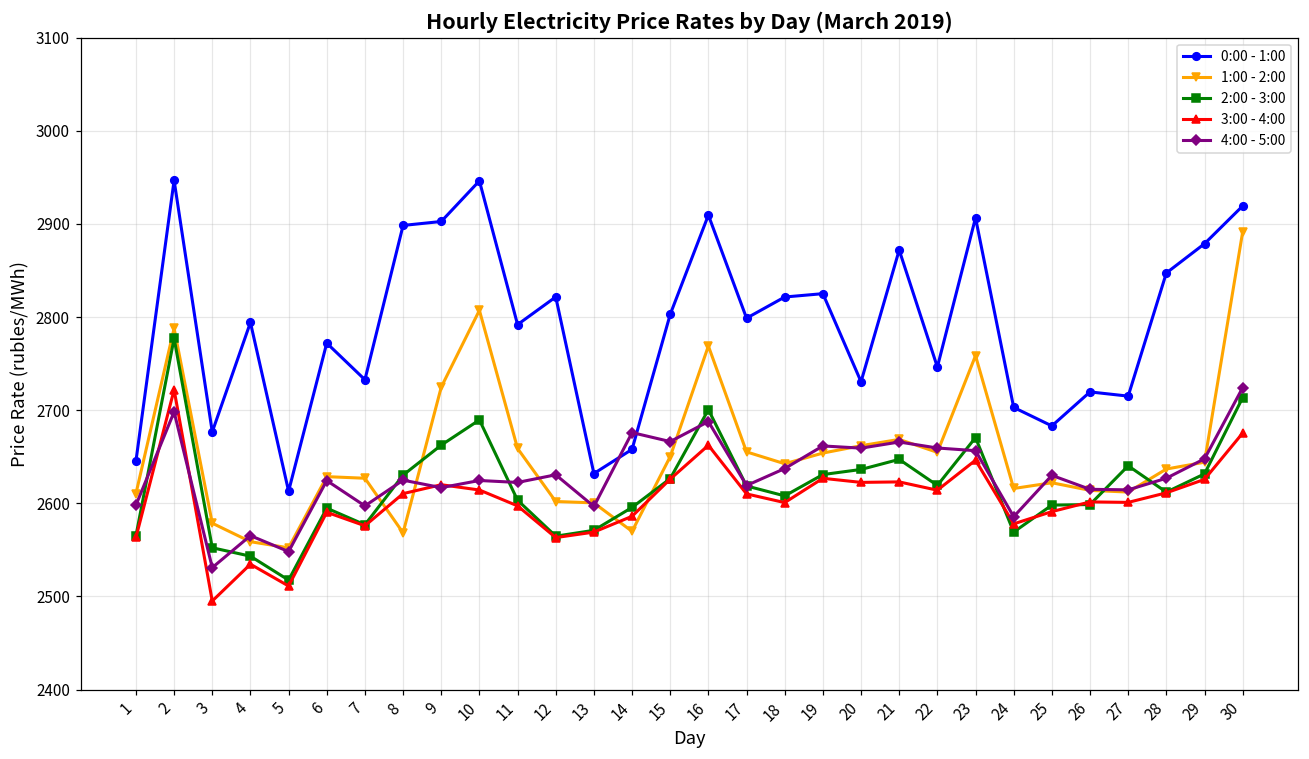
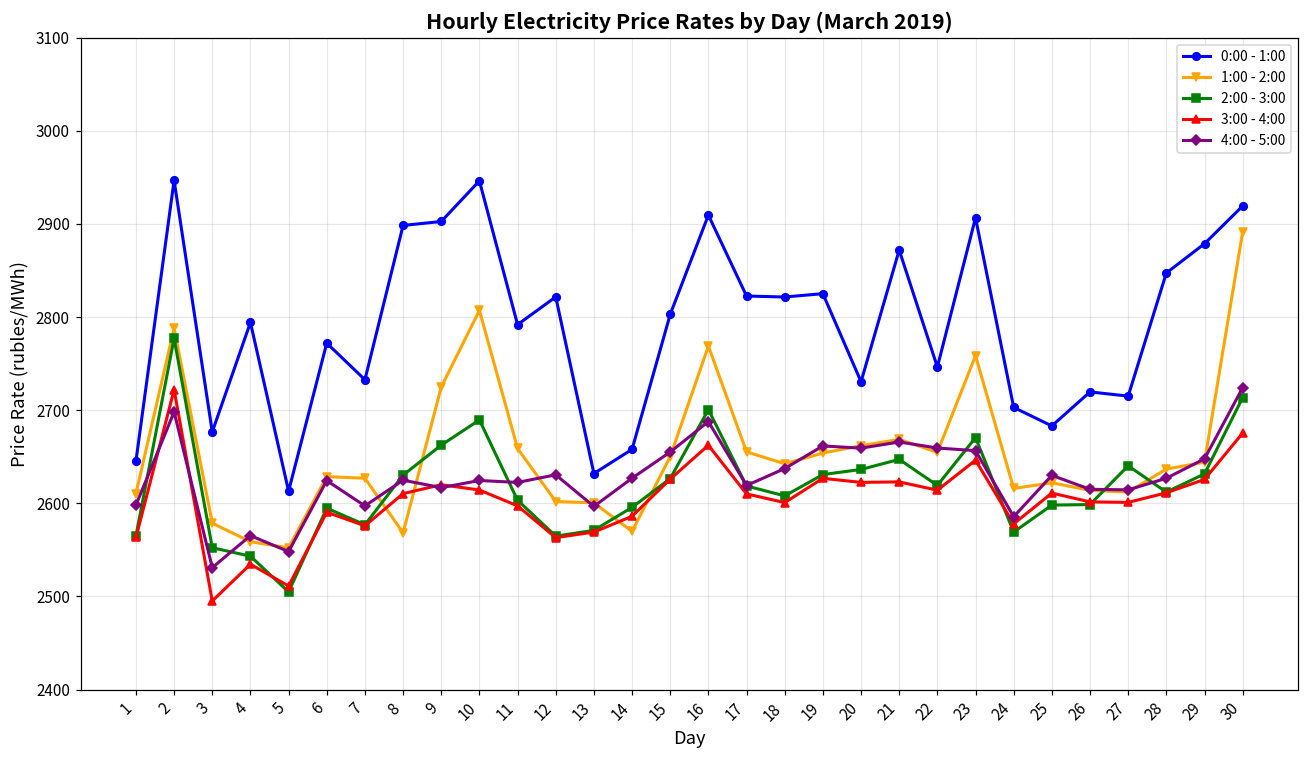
  {
    "0:00 - 1:00": {
      "1": 2650,
      "2": 2950,
      "3": 2680,
      "4": 2790,
      "5": 2610,
      "6": 2770,
      "7": 2730,
      "8": 2900,
      "9": 2900,
      "10": 2950,
      "11": 2790,
      "12": 2820,
      "13": 2630,
      "14": 2660,
      "15": 2800,
      "16": 2910,
-     "17": 2800,
+     "17": 2820,
      "18": 2820,
      "19": 2830,
      "20": 2730,
      "21": 2870,
      "22": 2750,
      "23": 2910,
      "24": 2700,
      "25": 2680,
      "26": 2720,
      "27": 2720,
      "28": 2850,
      "29": 2880,
      "30": 2920
    },
    "1:00 - 2:00": {
      "1": 2610,
      "2": 2790,
      "3": 2580,
      "4": 2560,
      "5": 2550,
      "6": 2630,
      "7": 2630,
      "8": 2570,
      "9": 2720,
      "10": 2810,
      "11": 2660,
      "12": 2600,
      "13": 2600,
      "14": 2570,
      "15": 2650,
      "16": 2770,
      "17": 2660,
      "18": 2640,
      "19": 2650,
      "22": 2650,
      "23": 2760,
      "24": 2620,
      "25": 2620,
      "28": 2640,
      "29": 2640,
      "30": 2890
    },
    "2:00 - 3:00": {
      "2": 2780,
      "3": 2550,
      "4": 2540,
-     "5": 2520,
+     "5": 2500,
      "6": 2590,
      "8": 2630,
      "9": 2660,
      "10": 2690,
      "11": 2600,
      "14": 2600,
      "16": 2700,
      "18": 2610,
      "19": 2630,
      "20": 2640,
      "21": 2650,
      "22": 2620,
      "23": 2670,
      "24": 2570,
      "25": 2600,
      "27": 2640,
      "29": 2630,
      "30": 2710
    },
    "3:00 - 4:00": {
      "2": 2720,
      "3": 2500,
      "4": 2530,
      "5": 2510,
      "6": 2590,
      "8": 2610,
      "9": 2620,
      "10": 2610,
      "11": 2600,
      "14": 2590,
      "16": 2660,
      "17": 2610,
      "18": 2600,
      "19": 2630,
      "20": 2620,
      "21": 2620,
      "22": 2610,
      "23": 2650,
      "24": 2580,
-     "25": 2590,
+     "25": 2610,
      "27": 2600,
      "29": 2630,
      "30": 2680
    },
    "4:00 - 5:00": {
      "1": 2600,
      "2": 2700,
      "3": 2530,
      "4": 2570,
      "5": 2550,
      "6": 2620,
      "7": 2600,
      "8": 2620,
      "9": 2620,
      "10": 2620,
      "11": 2620,
      "12": 2630,
      "13": 2600,
-     "14": 2680,
-     "15": 2670,
+     "14": 2630,
+     "15": 2660,
      "16": 2690,
      "18": 2640,
      "19": 2660,
      "22": 2660,
      "23": 2660,
      "24": 2590,
      "25": 2630,
      "28": 2630,
      "29": 2650,
      "30": 2720
    }
  }
